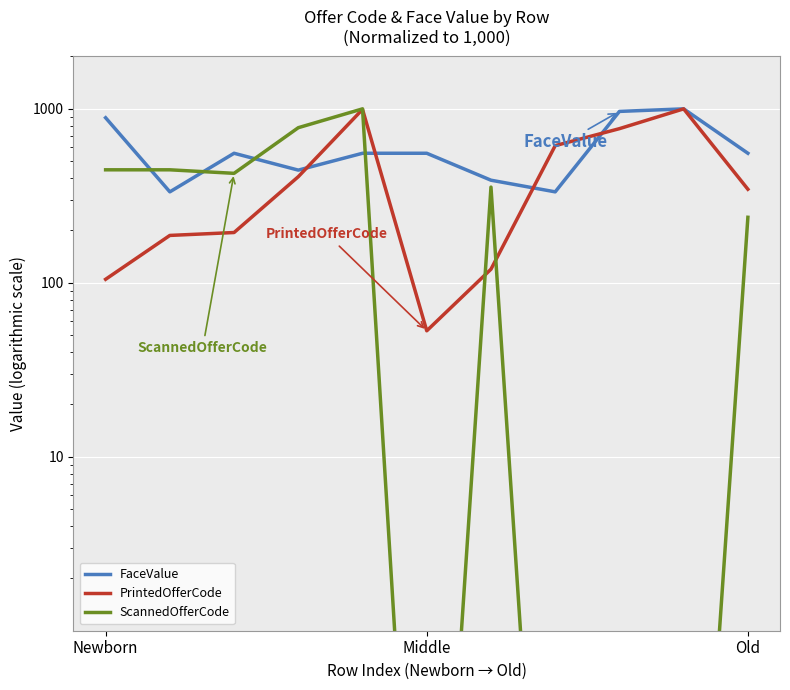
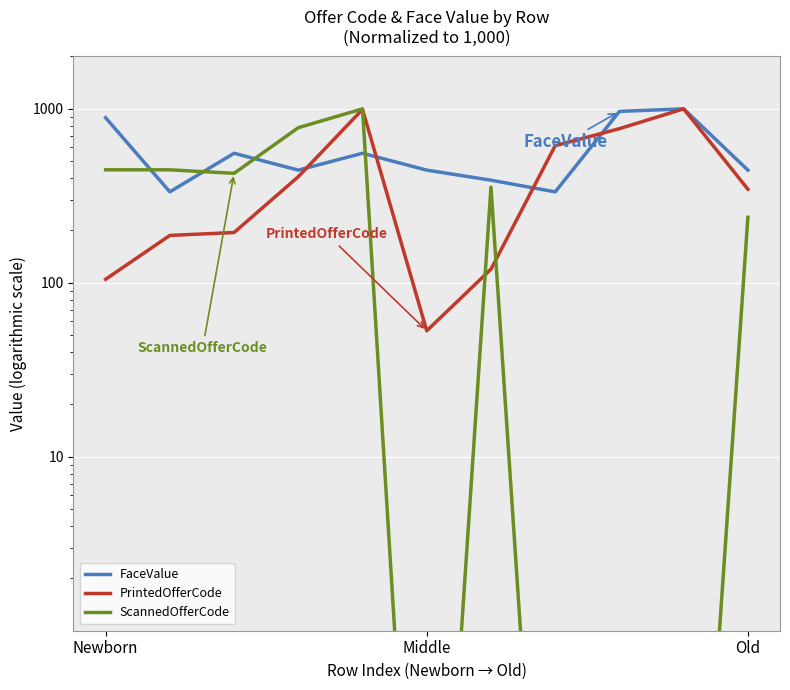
  {
    "FaceValue": {
      "Newborn": 900,
-     "Middle": 560,
-     "Old": 560
+     "Middle": 440,
+     "Old": 440
    },
    "PrintedOfferCode": {
      "Newborn": 100,
      "Middle": 53,
      "Old": 350
    },
    "ScannedOfferCode": {
      "Newborn": 450,
      "Old": 240
    }
  }
